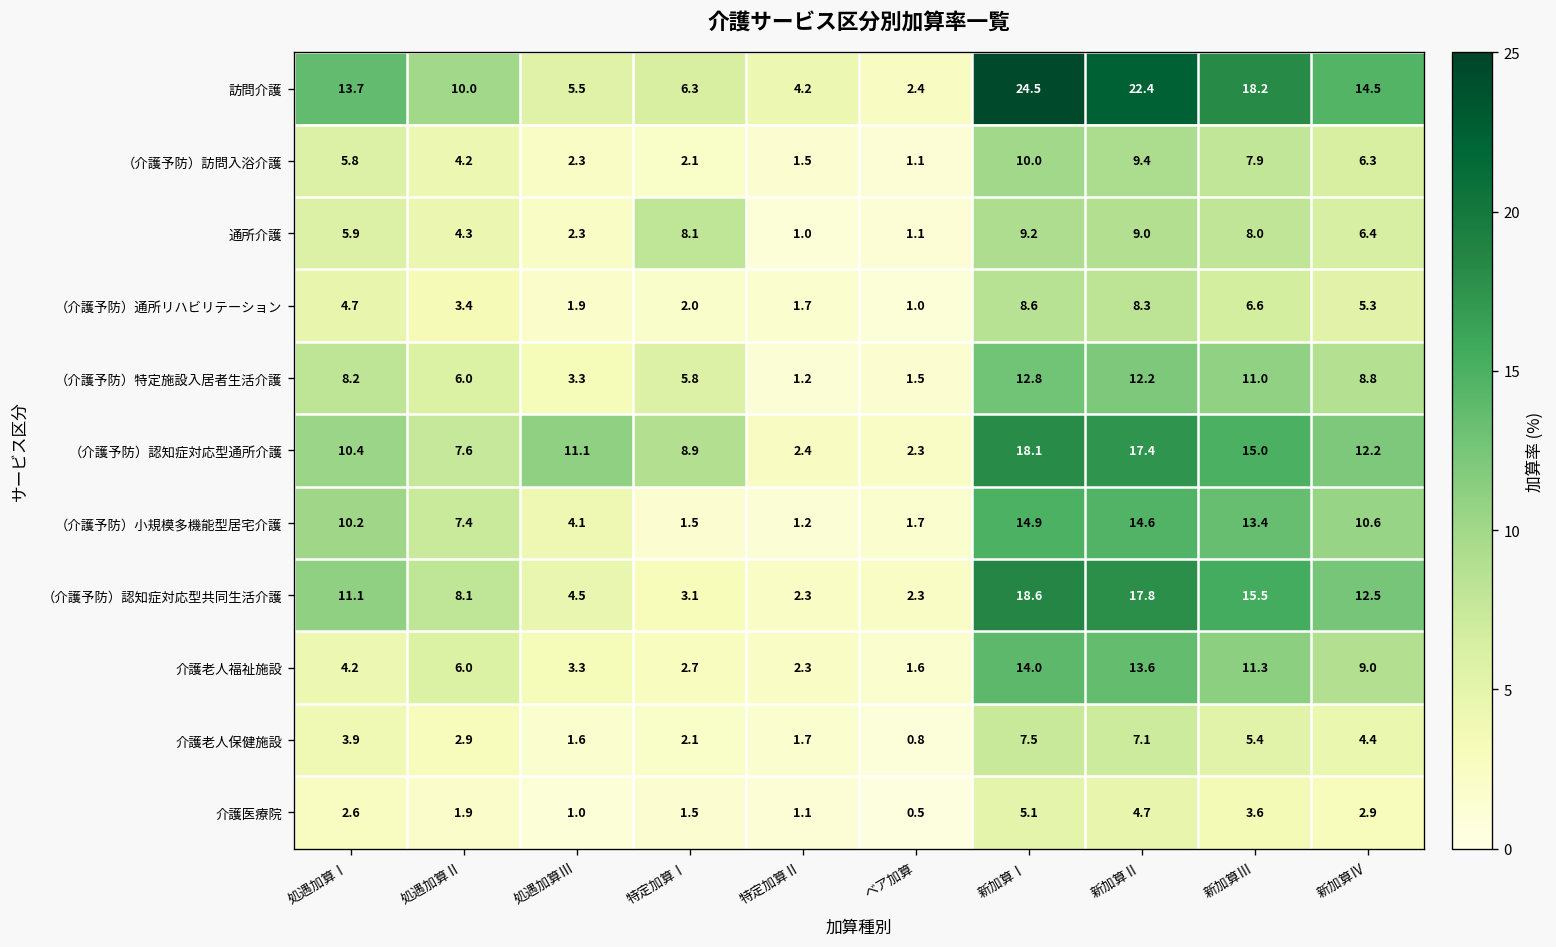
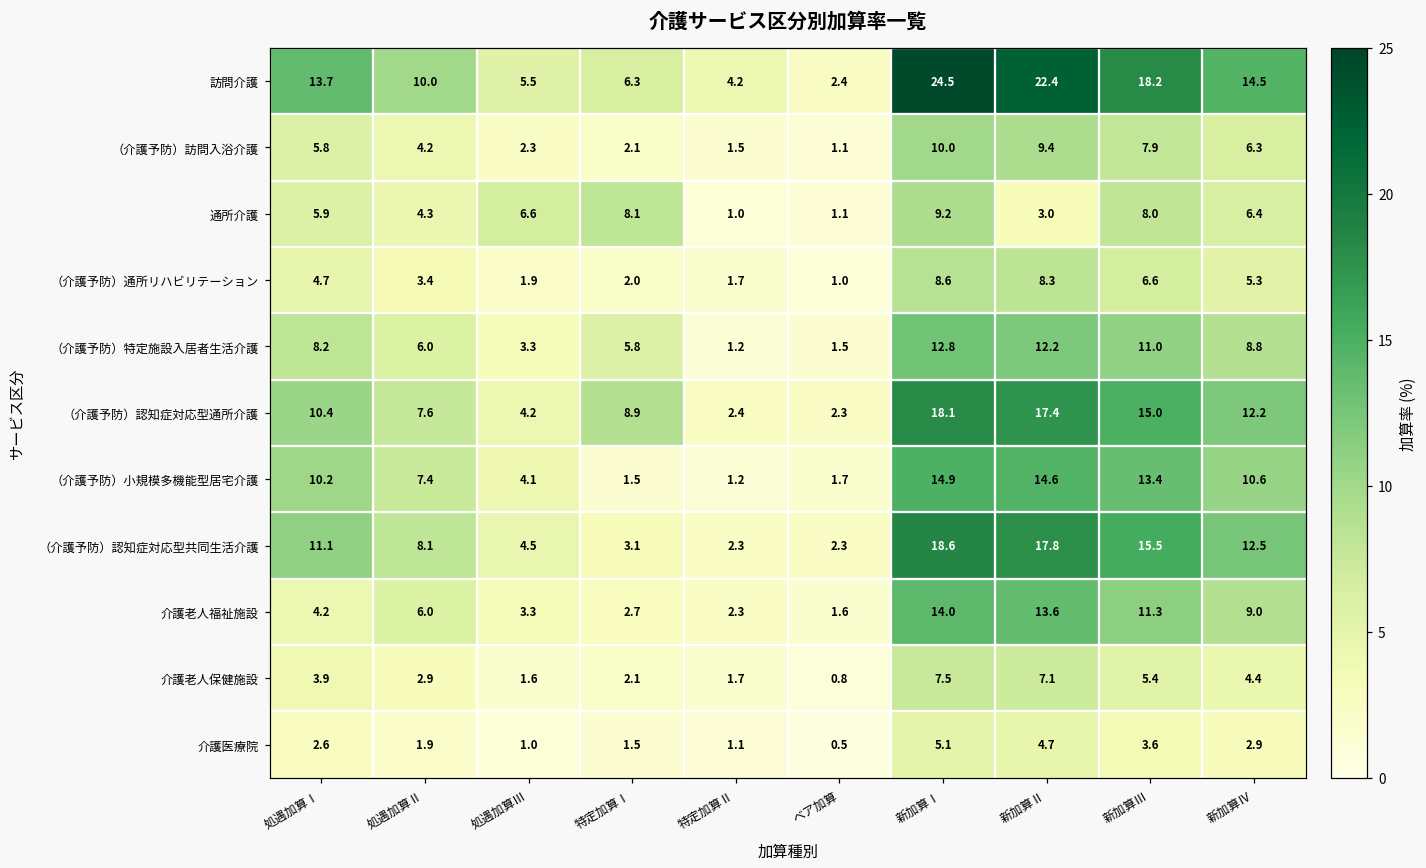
  {
    "訪問介護": {
      "処遇加算Ⅰ": 13.7,
      "処遇加算Ⅱ": 10.0,
      "処遇加算Ⅲ": 5.5,
      "特定加算Ⅰ": 6.3,
      "特定加算Ⅱ": 4.2,
      "ベア加算": 2.4,
      "新加算Ⅰ": 24.5,
      "新加算Ⅱ": 22.4,
      "新加算Ⅲ": 18.2,
      "新加算Ⅳ": 14.5
    },
    "（介護予防）訪問入浴介護": {
      "処遇加算Ⅰ": 5.8,
      "処遇加算Ⅱ": 4.2,
      "処遇加算Ⅲ": 2.3,
      "特定加算Ⅰ": 2.1,
      "特定加算Ⅱ": 1.5,
      "ベア加算": 1.1,
      "新加算Ⅰ": 10.0,
      "新加算Ⅱ": 9.4,
      "新加算Ⅲ": 7.9,
      "新加算Ⅳ": 6.3
    },
    "通所介護": {
      "処遇加算Ⅰ": 5.9,
      "処遇加算Ⅱ": 4.3,
-     "処遇加算Ⅲ": 2.3,
+     "処遇加算Ⅲ": 6.6,
      "特定加算Ⅰ": 8.1,
      "特定加算Ⅱ": 1.0,
      "ベア加算": 1.1,
      "新加算Ⅰ": 9.2,
-     "新加算Ⅱ": 9.0,
+     "新加算Ⅱ": 3.0,
      "新加算Ⅲ": 8.0,
      "新加算Ⅳ": 6.4
    },
    "（介護予防）通所リハビリテーション": {
      "処遇加算Ⅰ": 4.7,
      "処遇加算Ⅱ": 3.4,
      "処遇加算Ⅲ": 1.9,
      "特定加算Ⅰ": 2.0,
      "特定加算Ⅱ": 1.7,
      "ベア加算": 1.0,
      "新加算Ⅰ": 8.6,
      "新加算Ⅱ": 8.3,
      "新加算Ⅲ": 6.6,
      "新加算Ⅳ": 5.3
    },
    "（介護予防）特定施設入居者生活介護": {
      "処遇加算Ⅰ": 8.2,
      "処遇加算Ⅱ": 6.0,
      "処遇加算Ⅲ": 3.3,
      "特定加算Ⅰ": 5.8,
      "特定加算Ⅱ": 1.2,
      "ベア加算": 1.5,
      "新加算Ⅰ": 12.8,
      "新加算Ⅱ": 12.2,
      "新加算Ⅲ": 11.0,
      "新加算Ⅳ": 8.8
    },
    "（介護予防）認知症対応型通所介護": {
      "処遇加算Ⅰ": 10.4,
      "処遇加算Ⅱ": 7.6,
-     "処遇加算Ⅲ": 11.1,
+     "処遇加算Ⅲ": 4.2,
      "特定加算Ⅰ": 8.9,
      "特定加算Ⅱ": 2.4,
      "ベア加算": 2.3,
      "新加算Ⅰ": 18.1,
      "新加算Ⅱ": 17.4,
      "新加算Ⅲ": 15.0,
      "新加算Ⅳ": 12.2
    },
    "（介護予防）小規模多機能型居宅介護": {
      "処遇加算Ⅰ": 10.2,
      "処遇加算Ⅱ": 7.4,
      "処遇加算Ⅲ": 4.1,
      "特定加算Ⅰ": 1.5,
      "特定加算Ⅱ": 1.2,
      "ベア加算": 1.7,
      "新加算Ⅰ": 14.9,
      "新加算Ⅱ": 14.6,
      "新加算Ⅲ": 13.4,
      "新加算Ⅳ": 10.6
    },
    "（介護予防）認知症対応型共同生活介護": {
      "処遇加算Ⅰ": 11.1,
      "処遇加算Ⅱ": 8.1,
      "処遇加算Ⅲ": 4.5,
      "特定加算Ⅰ": 3.1,
      "特定加算Ⅱ": 2.3,
      "ベア加算": 2.3,
      "新加算Ⅰ": 18.6,
      "新加算Ⅱ": 17.8,
      "新加算Ⅲ": 15.5,
      "新加算Ⅳ": 12.5
    },
    "介護老人福祉施設": {
      "処遇加算Ⅰ": 4.2,
      "処遇加算Ⅱ": 6.0,
      "処遇加算Ⅲ": 3.3,
      "特定加算Ⅰ": 2.7,
      "特定加算Ⅱ": 2.3,
      "ベア加算": 1.6,
      "新加算Ⅰ": 14.0,
      "新加算Ⅱ": 13.6,
      "新加算Ⅲ": 11.3,
      "新加算Ⅳ": 9.0
    },
    "介護老人保健施設": {
      "処遇加算Ⅰ": 3.9,
      "処遇加算Ⅱ": 2.9,
      "処遇加算Ⅲ": 1.6,
      "特定加算Ⅰ": 2.1,
      "特定加算Ⅱ": 1.7,
      "ベア加算": 0.8,
      "新加算Ⅰ": 7.5,
      "新加算Ⅱ": 7.1,
      "新加算Ⅲ": 5.4,
      "新加算Ⅳ": 4.4
    },
    "介護医療院": {
      "処遇加算Ⅰ": 2.6,
      "処遇加算Ⅱ": 1.9,
      "処遇加算Ⅲ": 1.0,
      "特定加算Ⅰ": 1.5,
      "特定加算Ⅱ": 1.1,
      "ベア加算": 0.5,
      "新加算Ⅰ": 5.1,
      "新加算Ⅱ": 4.7,
      "新加算Ⅲ": 3.6,
      "新加算Ⅳ": 2.9
    }
  }
